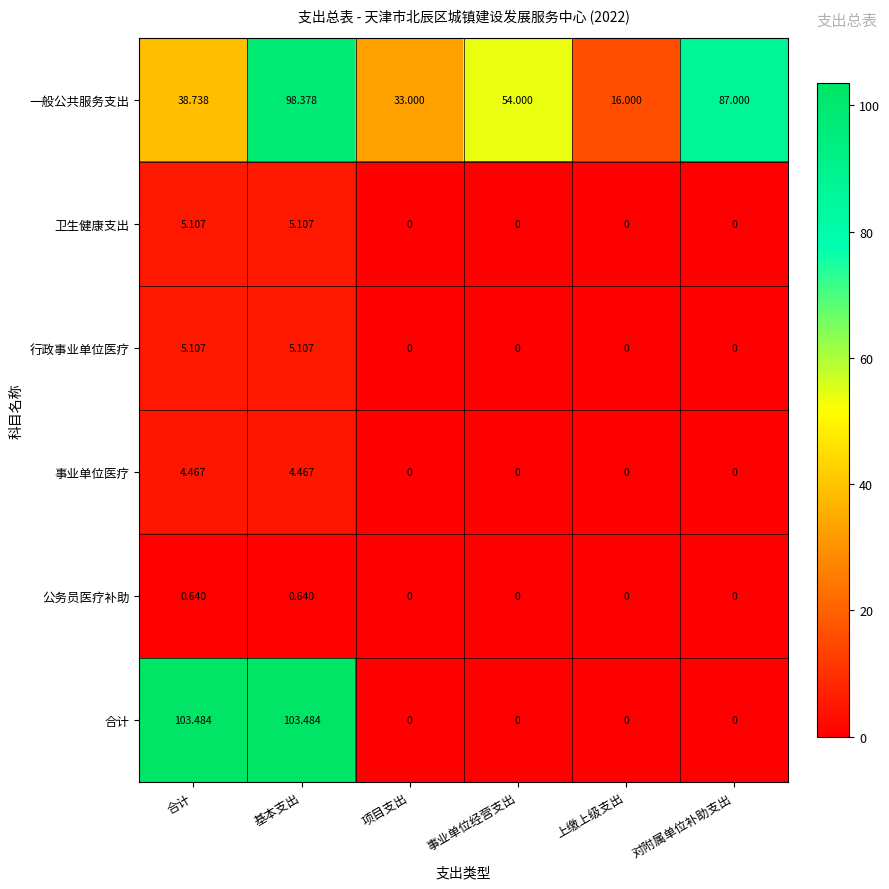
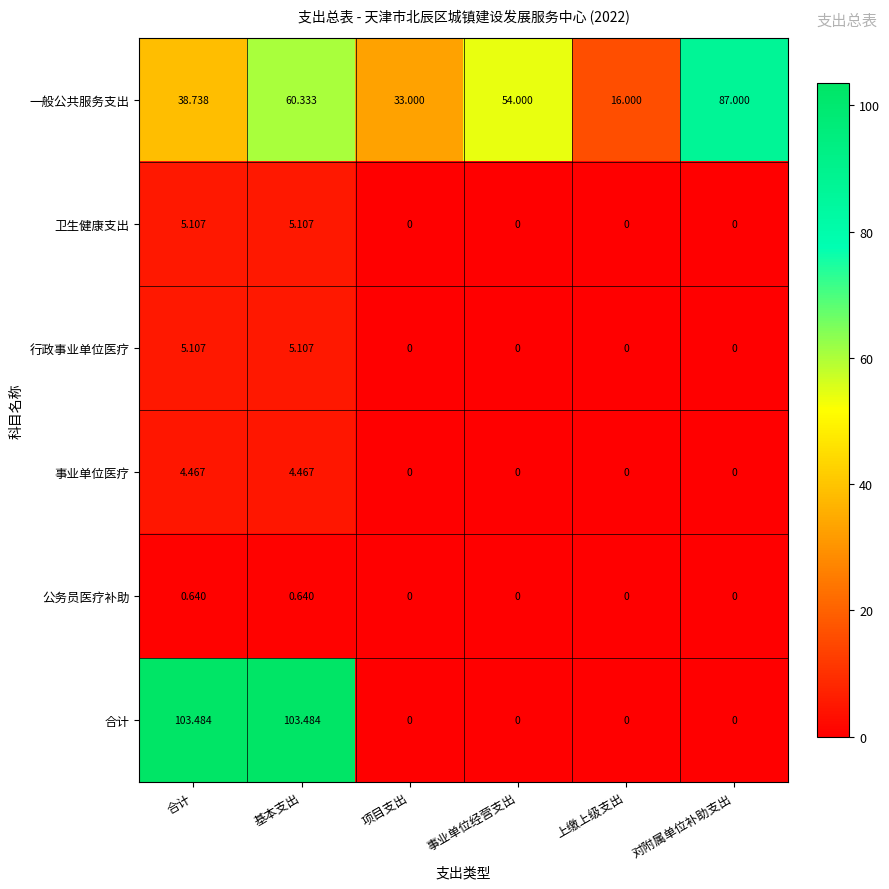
  {
    "一般公共服务支出": {
      "合计": 38.738,
-     "基本支出": 98.378,
+     "基本支出": 60.333,
      "项目支出": 33.000,
      "事业单位经营支出": 54.000,
      "上缴上级支出": 16.000,
      "对附属单位补助支出": 87.000
    },
    "卫生健康支出": {
      "合计": 5.107,
      "基本支出": 5.107,
      "项目支出": 0,
      "事业单位经营支出": 0,
      "上缴上级支出": 0,
      "对附属单位补助支出": 0
    },
    "行政事业单位医疗": {
      "合计": 5.107,
      "基本支出": 5.107,
      "项目支出": 0,
      "事业单位经营支出": 0,
      "上缴上级支出": 0,
      "对附属单位补助支出": 0
    },
    "事业单位医疗": {
      "合计": 4.467,
      "基本支出": 4.467,
      "项目支出": 0,
      "事业单位经营支出": 0,
      "上缴上级支出": 0,
      "对附属单位补助支出": 0
    },
    "公务员医疗补助": {
      "合计": 0.640,
      "基本支出": 0.640,
      "项目支出": 0,
      "事业单位经营支出": 0,
      "上缴上级支出": 0,
      "对附属单位补助支出": 0
    },
    "合计": {
      "合计": 103.484,
      "基本支出": 103.484,
      "项目支出": 0,
      "事业单位经营支出": 0,
      "上缴上级支出": 0,
      "对附属单位补助支出": 0
    }
  }
